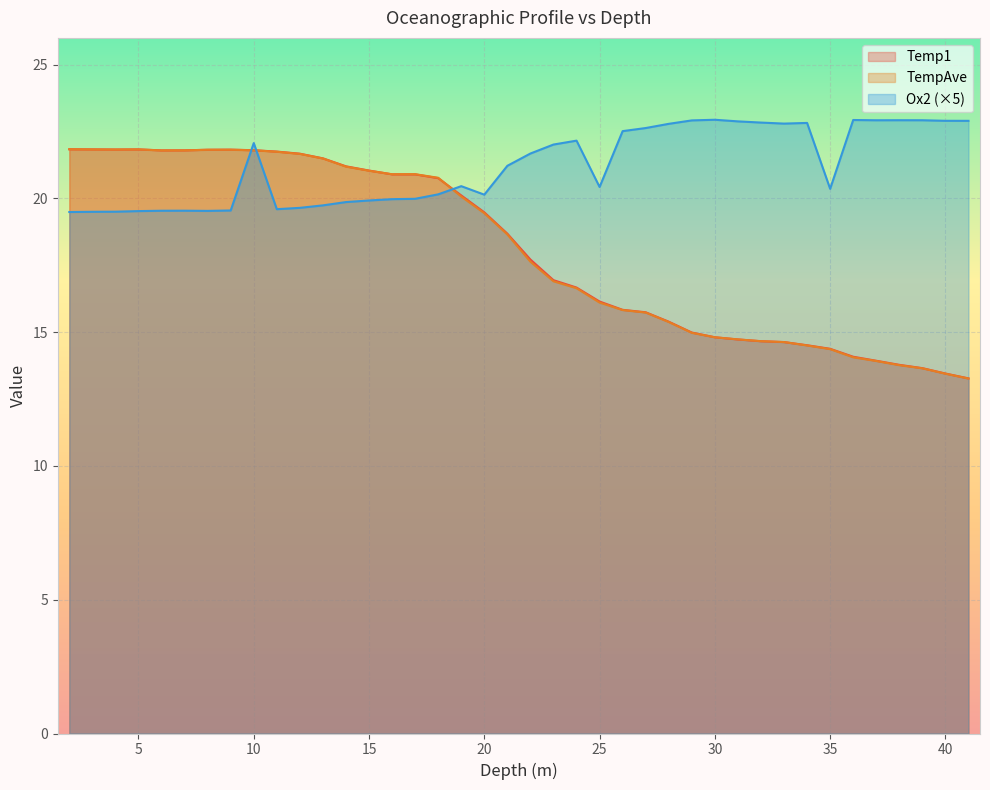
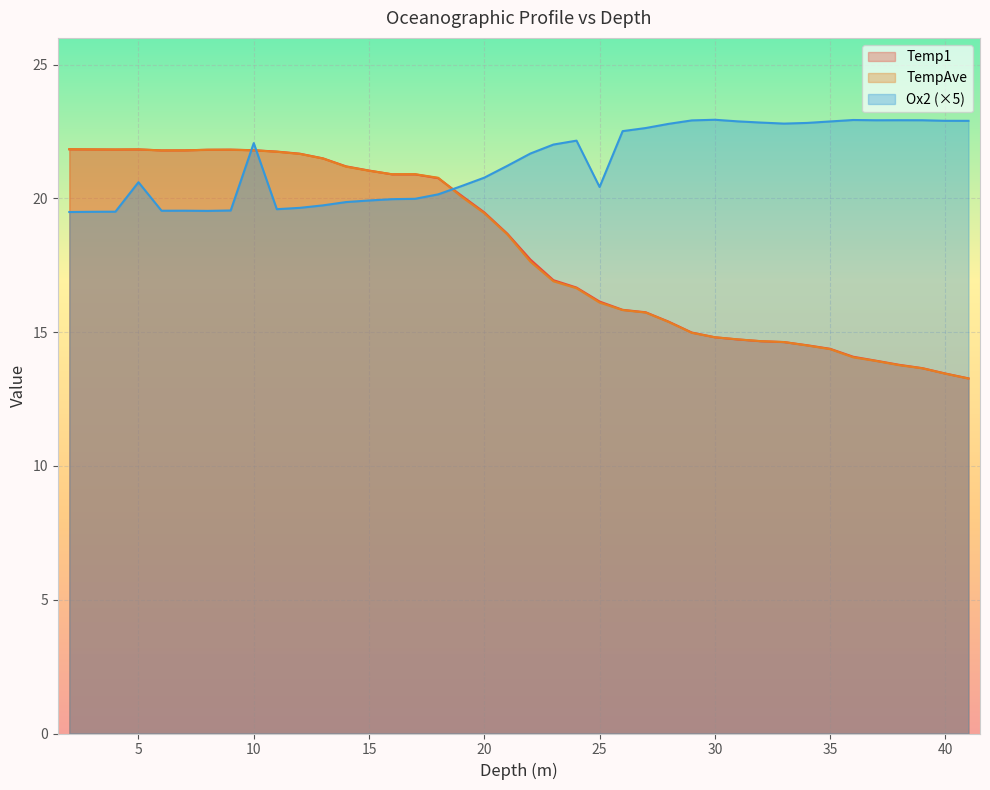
  {
    "Ox2 (×5)": {
-     "5": 19.5,
+     "5": 20.6,
      "10": 22.1,
      "15": 19.9,
-     "20": 20.1,
+     "20": 20.8,
      "25": 20.4,
      "30": 22.9,
-     "35": 20.4,
+     "35": 22.9,
      "40": 22.9
    }
  }
